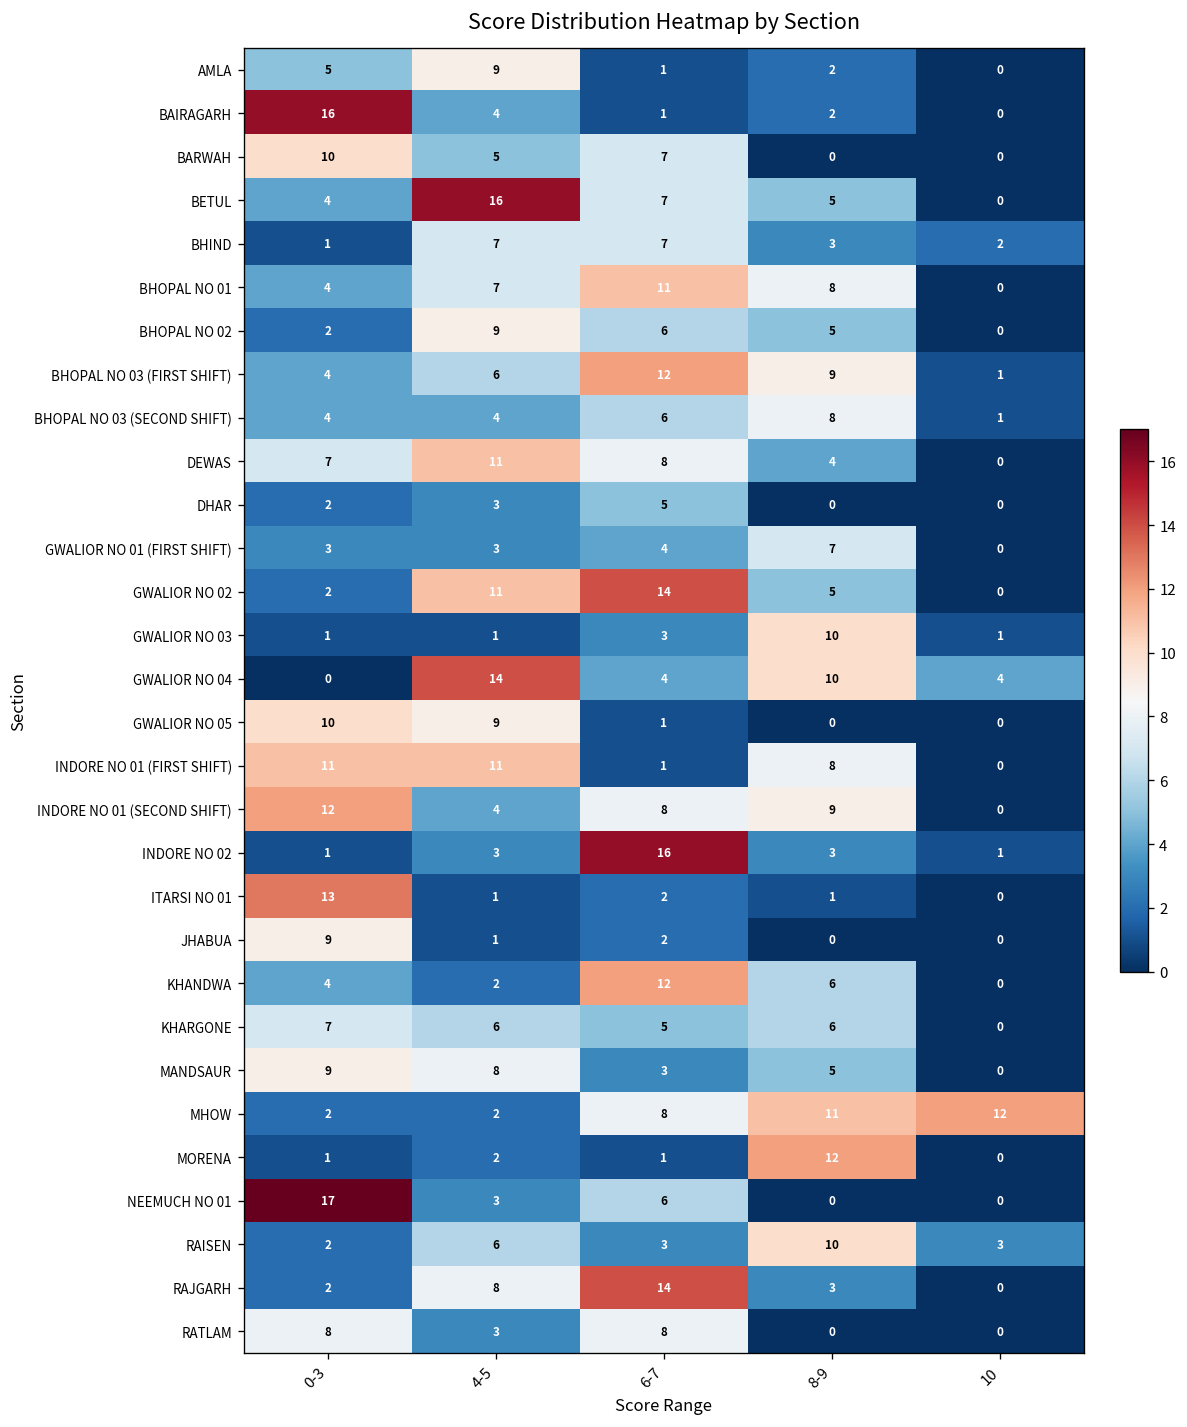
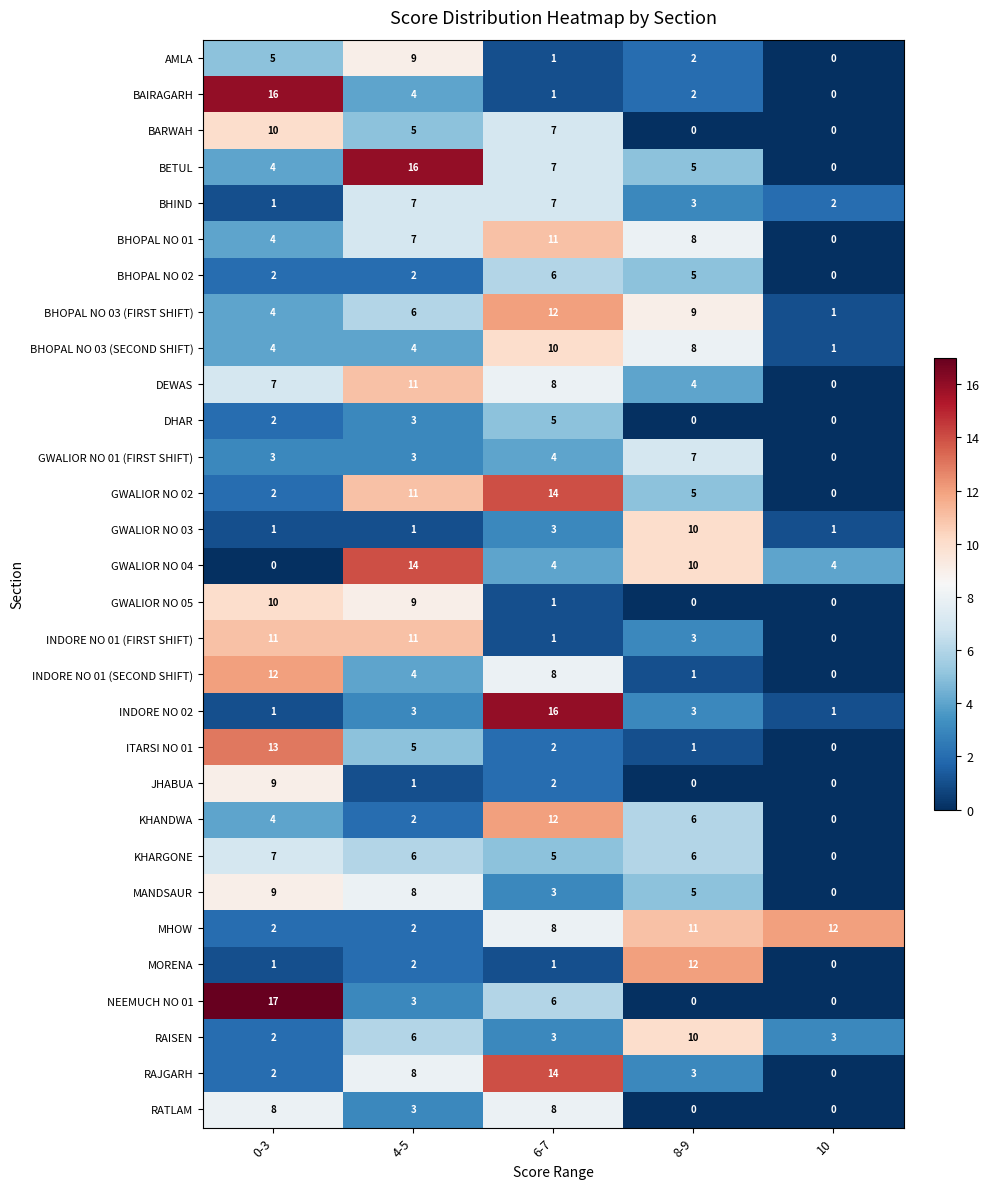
  {
    "AMLA": {
      "0-3": 5,
      "4-5": 9,
      "6-7": 1,
      "8-9": 2,
      "10": 0
    },
    "BAIRAGARH": {
      "0-3": 16,
      "4-5": 4,
      "6-7": 1,
      "8-9": 2,
      "10": 0
    },
    "BARWAH": {
      "0-3": 10,
      "4-5": 5,
      "6-7": 7,
      "8-9": 0,
      "10": 0
    },
    "BETUL": {
      "0-3": 4,
      "4-5": 16,
      "6-7": 7,
      "8-9": 5,
      "10": 0
    },
    "BHIND": {
      "0-3": 1,
      "4-5": 7,
      "6-7": 7,
      "8-9": 3,
      "10": 2
    },
    "BHOPAL NO 01": {
      "0-3": 4,
      "4-5": 7,
      "6-7": 11,
      "8-9": 8,
      "10": 0
    },
    "BHOPAL NO 02": {
      "0-3": 2,
-     "4-5": 9,
+     "4-5": 2,
      "6-7": 6,
      "8-9": 5,
      "10": 0
    },
    "BHOPAL NO 03 (FIRST SHIFT)": {
      "0-3": 4,
      "4-5": 6,
      "6-7": 12,
      "8-9": 9,
      "10": 1
    },
    "BHOPAL NO 03 (SECOND SHIFT)": {
      "0-3": 4,
      "4-5": 4,
-     "6-7": 6,
+     "6-7": 10,
      "8-9": 8,
      "10": 1
    },
    "DEWAS": {
      "0-3": 7,
      "4-5": 11,
      "6-7": 8,
      "8-9": 4,
      "10": 0
    },
    "DHAR": {
      "0-3": 2,
      "4-5": 3,
      "6-7": 5,
      "8-9": 0,
      "10": 0
    },
    "GWALIOR NO 01 (FIRST SHIFT)": {
      "0-3": 3,
      "4-5": 3,
      "6-7": 4,
      "8-9": 7,
      "10": 0
    },
    "GWALIOR NO 02": {
      "0-3": 2,
      "4-5": 11,
      "6-7": 14,
      "8-9": 5,
      "10": 0
    },
    "GWALIOR NO 03": {
      "0-3": 1,
      "4-5": 1,
      "6-7": 3,
      "8-9": 10,
      "10": 1
    },
    "GWALIOR NO 04": {
      "0-3": 0,
      "4-5": 14,
      "6-7": 4,
      "8-9": 10,
      "10": 4
    },
    "GWALIOR NO 05": {
      "0-3": 10,
      "4-5": 9,
      "6-7": 1,
      "8-9": 0,
      "10": 0
    },
    "INDORE NO 01 (FIRST SHIFT)": {
      "0-3": 11,
      "4-5": 11,
      "6-7": 1,
-     "8-9": 8,
+     "8-9": 3,
      "10": 0
    },
    "INDORE NO 01 (SECOND SHIFT)": {
      "0-3": 12,
      "4-5": 4,
      "6-7": 8,
-     "8-9": 9,
+     "8-9": 1,
      "10": 0
    },
    "INDORE NO 02": {
      "0-3": 1,
      "4-5": 3,
      "6-7": 16,
      "8-9": 3,
      "10": 1
    },
    "ITARSI NO 01": {
      "0-3": 13,
-     "4-5": 1,
+     "4-5": 5,
      "6-7": 2,
      "8-9": 1,
      "10": 0
    },
    "JHABUA": {
      "0-3": 9,
      "4-5": 1,
      "6-7": 2,
      "8-9": 0,
      "10": 0
    },
    "KHANDWA": {
      "0-3": 4,
      "4-5": 2,
      "6-7": 12,
      "8-9": 6,
      "10": 0
    },
    "KHARGONE": {
      "0-3": 7,
      "4-5": 6,
      "6-7": 5,
      "8-9": 6,
      "10": 0
    },
    "MANDSAUR": {
      "0-3": 9,
      "4-5": 8,
      "6-7": 3,
      "8-9": 5,
      "10": 0
    },
    "MHOW": {
      "0-3": 2,
      "4-5": 2,
      "6-7": 8,
      "8-9": 11,
      "10": 12
    },
    "MORENA": {
      "0-3": 1,
      "4-5": 2,
      "6-7": 1,
      "8-9": 12,
      "10": 0
    },
    "NEEMUCH NO 01": {
      "0-3": 17,
      "4-5": 3,
      "6-7": 6,
      "8-9": 0,
      "10": 0
    },
    "RAISEN": {
      "0-3": 2,
      "4-5": 6,
      "6-7": 3,
      "8-9": 10,
      "10": 3
    },
    "RAJGARH": {
      "0-3": 2,
      "4-5": 8,
      "6-7": 14,
      "8-9": 3,
      "10": 0
    },
    "RATLAM": {
      "0-3": 8,
      "4-5": 3,
      "6-7": 8,
      "8-9": 0,
      "10": 0
    }
  }
